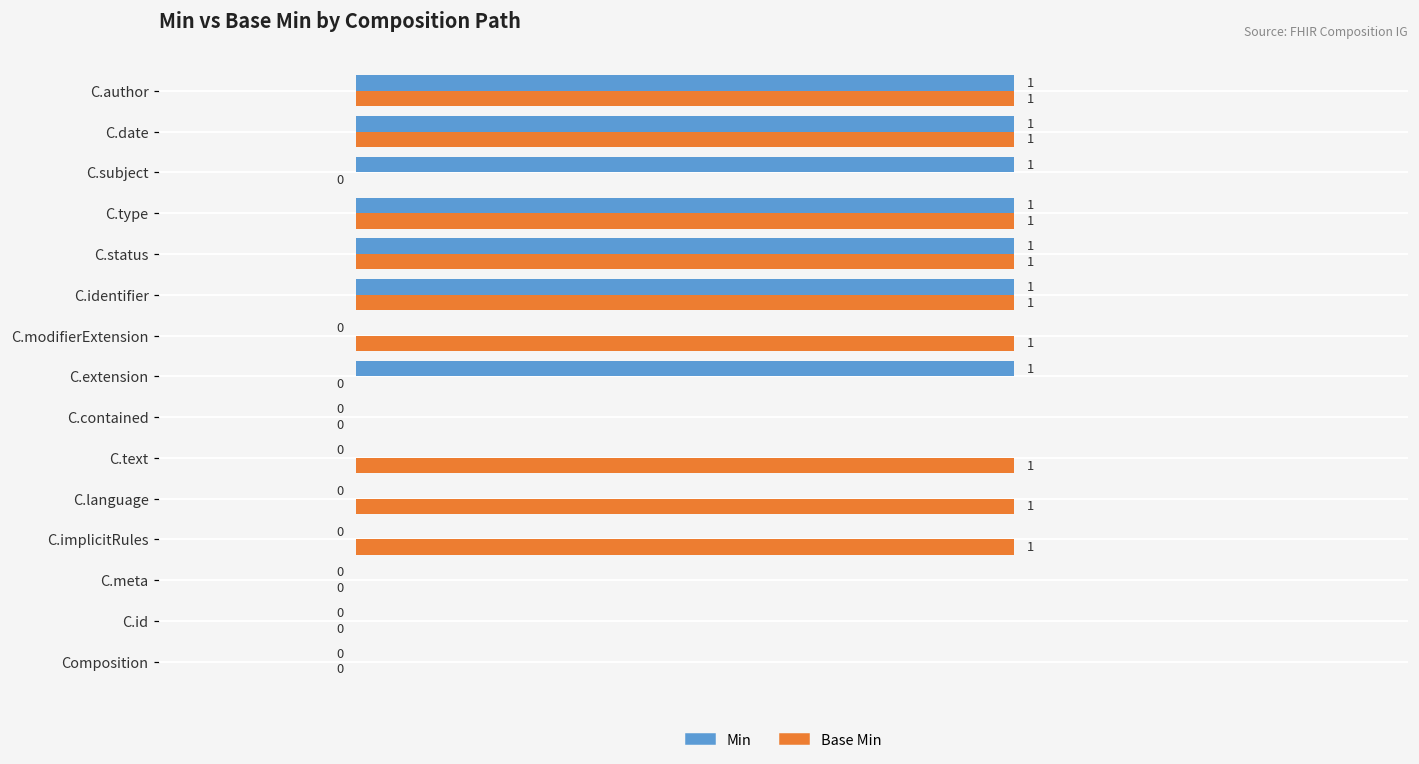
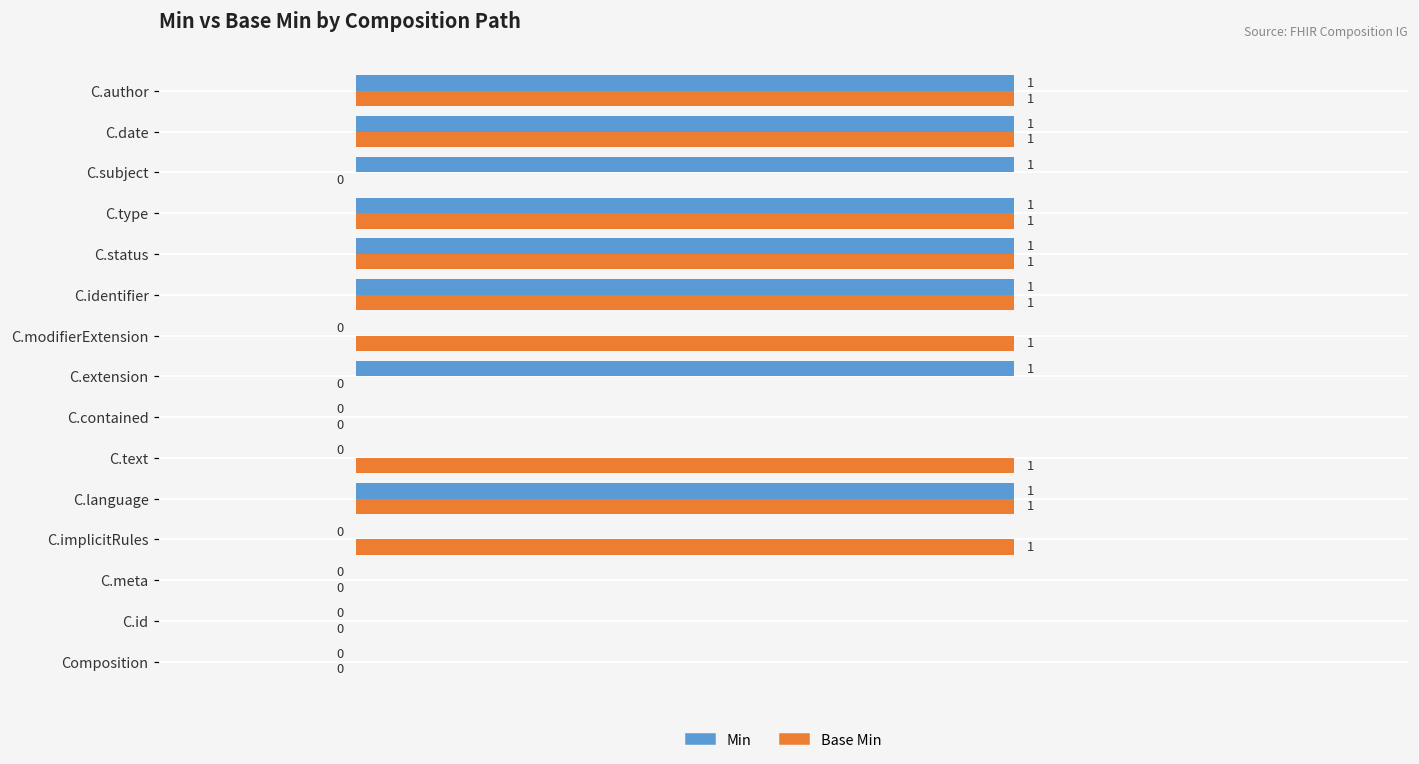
  {
    "Min": {
      "C.author": 1,
      "C.date": 1,
      "C.subject": 1,
      "C.type": 1,
      "C.status": 1,
      "C.identifier": 1,
      "C.modifierExtension": 0,
      "C.extension": 1,
      "C.contained": 0,
      "C.text": 0,
-     "C.language": 0,
+     "C.language": 1,
      "C.implicitRules": 0,
      "C.meta": 0,
      "C.id": 0,
      "Composition": 0
    },
    "Base Min": {
      "C.author": 1,
      "C.date": 1,
      "C.subject": 0,
      "C.type": 1,
      "C.status": 1,
      "C.identifier": 1,
      "C.modifierExtension": 1,
      "C.extension": 0,
      "C.contained": 0,
      "C.text": 1,
      "C.language": 1,
      "C.implicitRules": 1,
      "C.meta": 0,
      "C.id": 0,
      "Composition": 0
    }
  }
